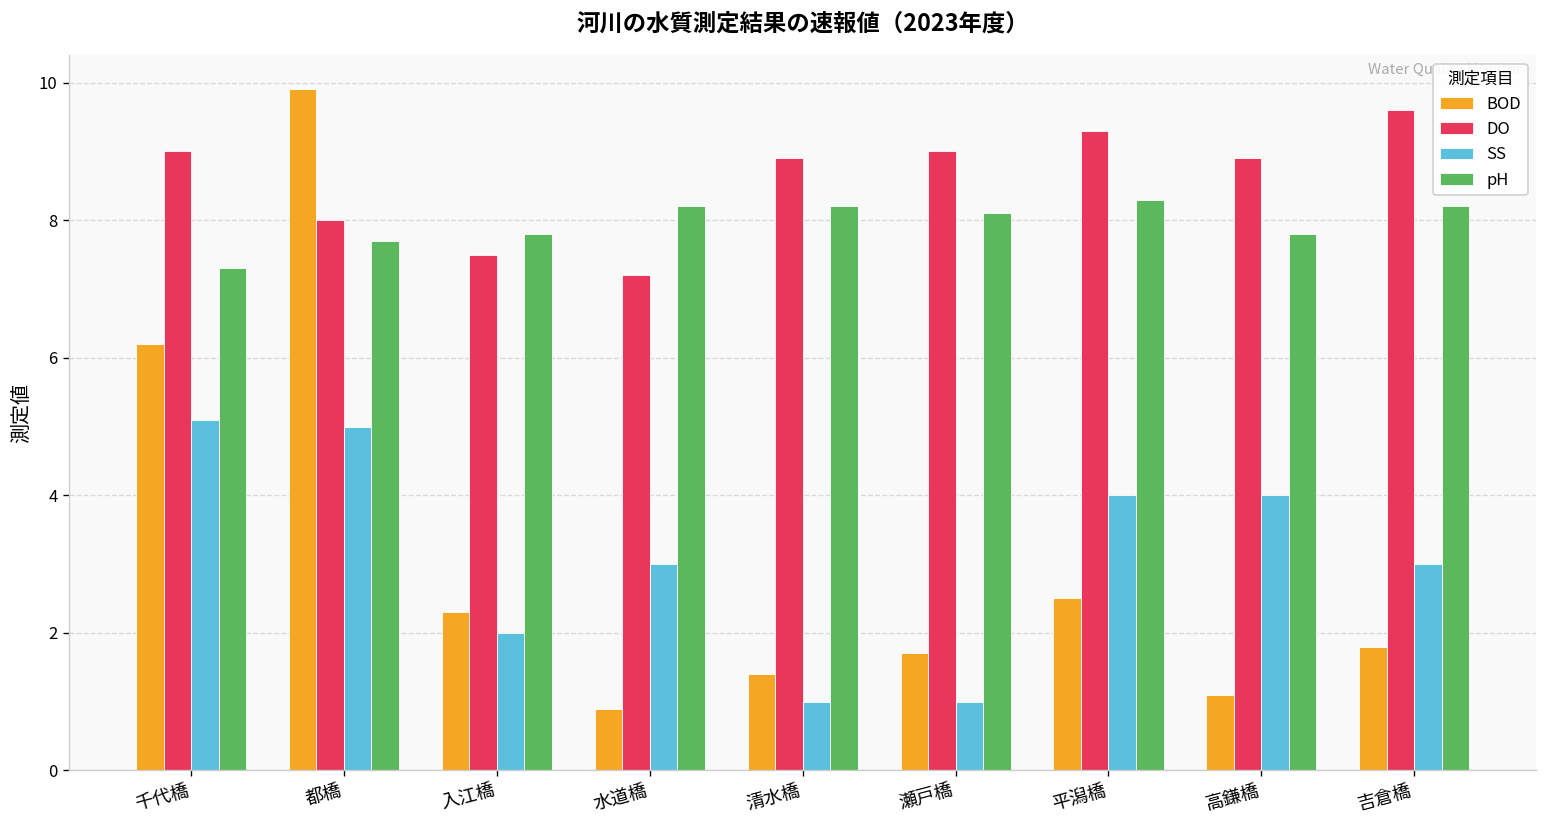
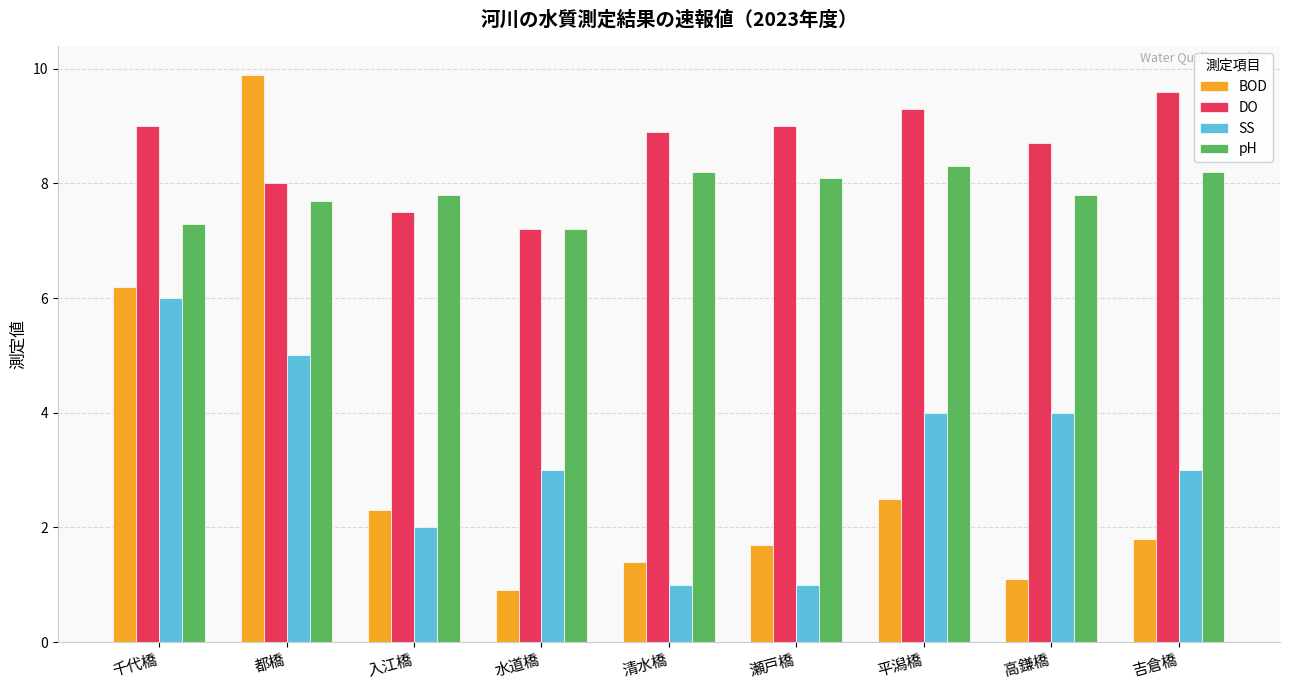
  {
    "BOD": {
      "千代橋": 6.2,
      "都橋": 9.9,
      "入江橋": 2.3,
      "水道橋": 0.9,
      "清水橋": 1.4,
      "瀬戸橋": 1.7,
      "平潟橋": 2.5,
      "高鎌橋": 1.1,
      "吉倉橋": 1.8
    },
    "DO": {
      "千代橋": 9.0,
      "都橋": 8.0,
      "入江橋": 7.5,
      "水道橋": 7.2,
      "清水橋": 8.9,
      "瀬戸橋": 9.0,
      "平潟橋": 9.3,
-     "高鎌橋": 8.9,
+     "高鎌橋": 8.7,
      "吉倉橋": 9.6
    },
    "SS": {
-     "千代橋": 5.1,
+     "千代橋": 6.0,
      "都橋": 5.0,
      "入江橋": 2.0,
      "水道橋": 3.0,
      "清水橋": 1.0,
      "瀬戸橋": 1.0,
      "平潟橋": 4.0,
      "高鎌橋": 4.0,
      "吉倉橋": 3.0
    },
    "pH": {
      "千代橋": 7.3,
      "都橋": 7.7,
      "入江橋": 7.8,
-     "水道橋": 8.2,
+     "水道橋": 7.2,
      "清水橋": 8.2,
      "瀬戸橋": 8.1,
      "平潟橋": 8.3,
      "高鎌橋": 7.8,
      "吉倉橋": 8.2
    }
  }
